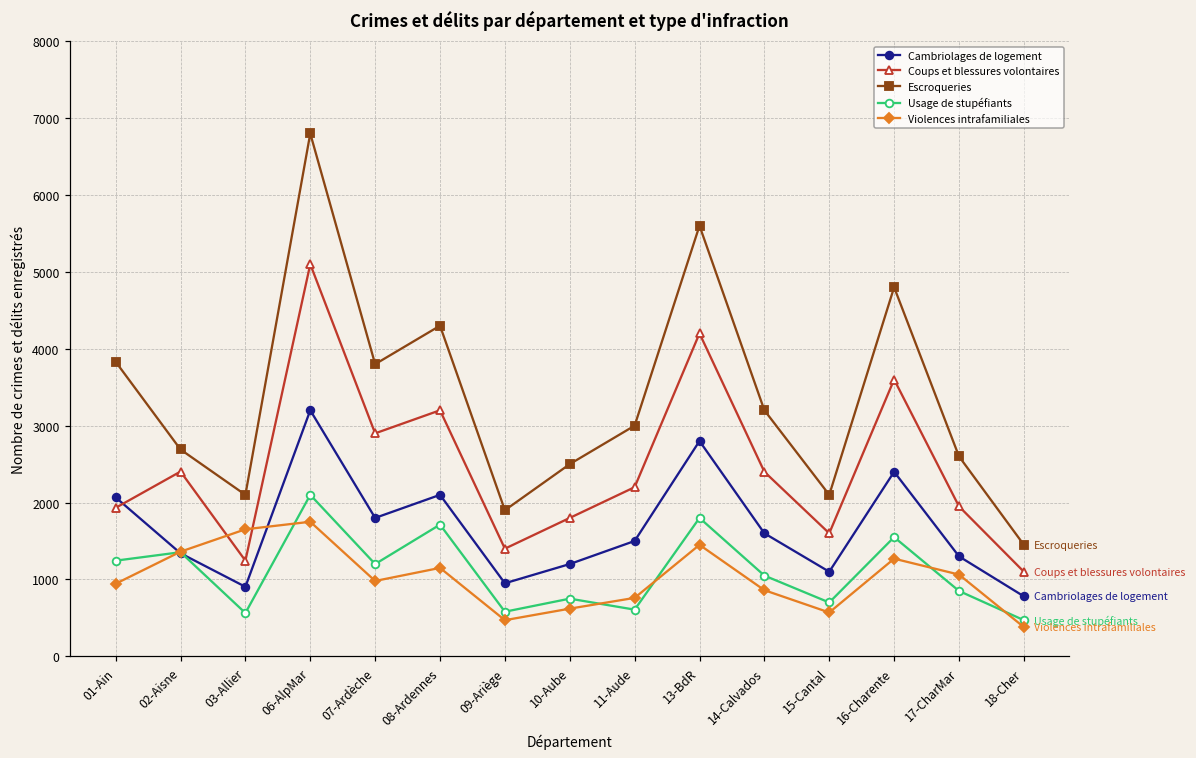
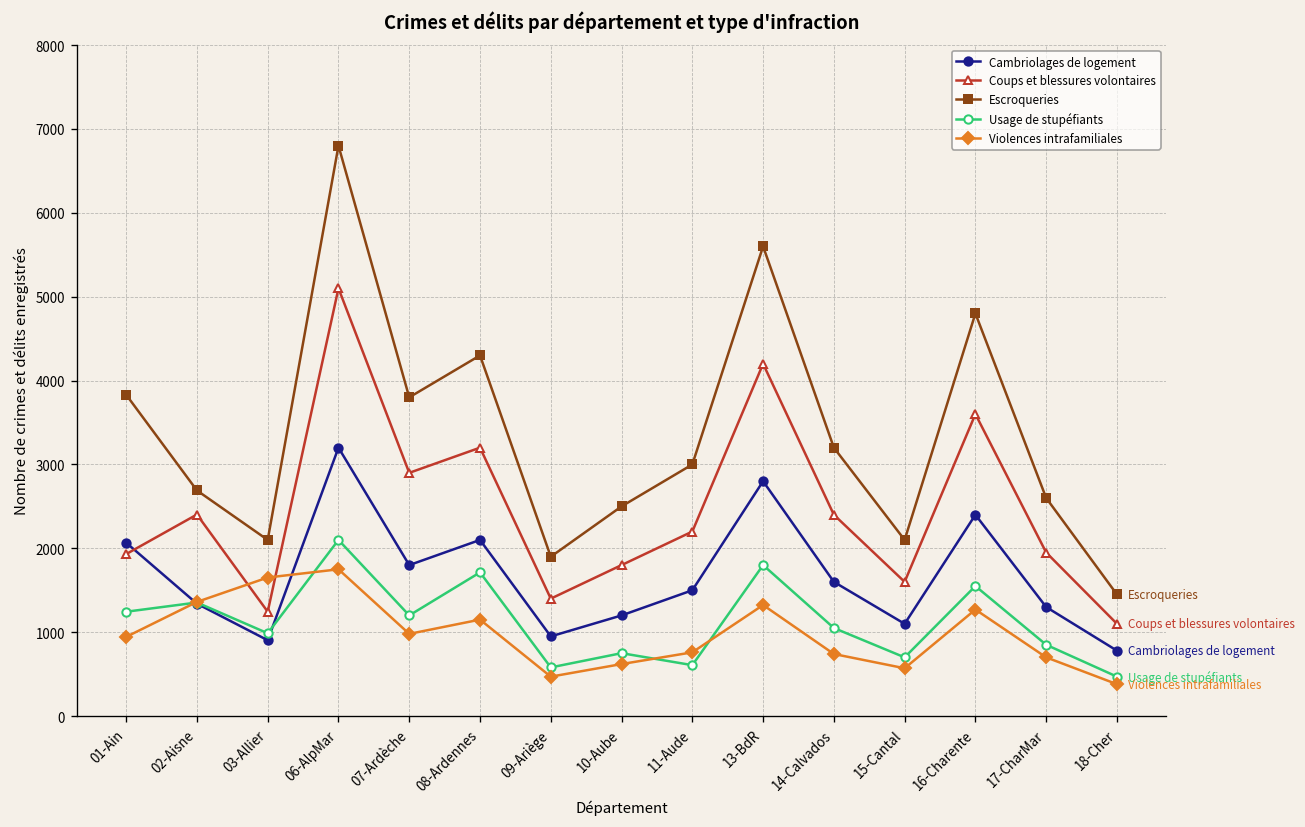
  {
    "Cambriolages de logement": {
      "01-Ain": 2100,
      "03-Allier": 900,
      "06-AlpMar": 3200,
      "07-Ardèche": 1800,
      "08-Ardennes": 2100,
      "09-Ariège": 1000,
      "10-Aube": 1200,
      "11-Aude": 1500,
      "13-BdR": 2800,
      "14-Calvados": 1600,
      "15-Cantal": 1100,
      "16-Charente": 2400,
      "17-CharMar": 1300,
      "18-Cher": 800
    },
    "Usage de stupéfiants": {
      "01-Ain": 1200,
-     "03-Allier": 600,
+     "03-Allier": 1000,
      "06-AlpMar": 2100,
      "07-Ardèche": 1200,
      "08-Ardennes": 1700,
      "09-Ariège": 600,
      "10-Aube": 800,
      "11-Aude": 600,
      "13-BdR": 1800,
      "14-Calvados": 1100,
      "15-Cantal": 700,
      "16-Charente": 1600,
      "17-CharMar": 900,
      "18-Cher": 500
    },
    "Violences intrafamiliales": {
      "01-Ain": 900,
      "03-Allier": 1700,
      "06-AlpMar": 1800,
      "07-Ardèche": 1000,
      "08-Ardennes": 1200,
      "09-Ariège": 500,
      "10-Aube": 600,
      "11-Aude": 800,
-     "13-BdR": 1500,
-     "14-Calvados": 900,
+     "13-BdR": 1300,
+     "14-Calvados": 700,
      "15-Cantal": 600,
      "16-Charente": 1300,
-     "17-CharMar": 1100,
+     "17-CharMar": 700,
      "18-Cher": 400
    }
  }
